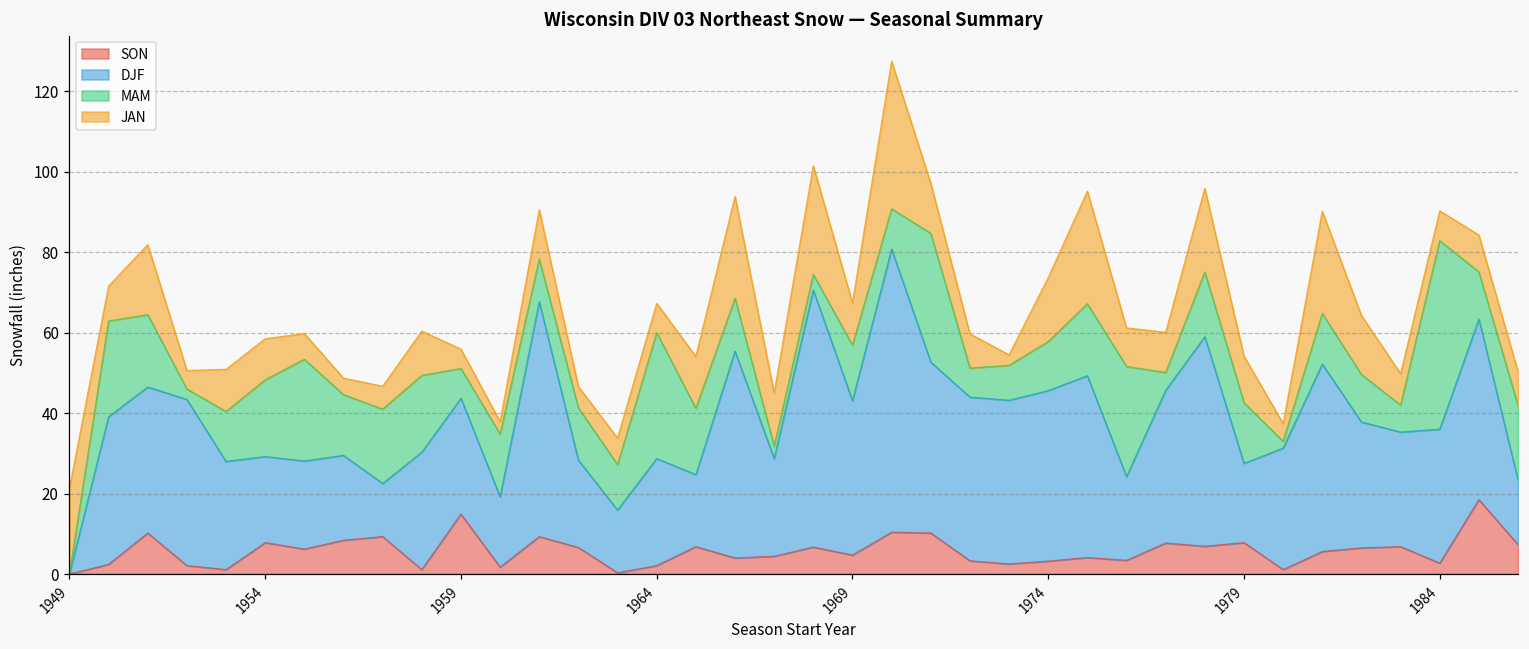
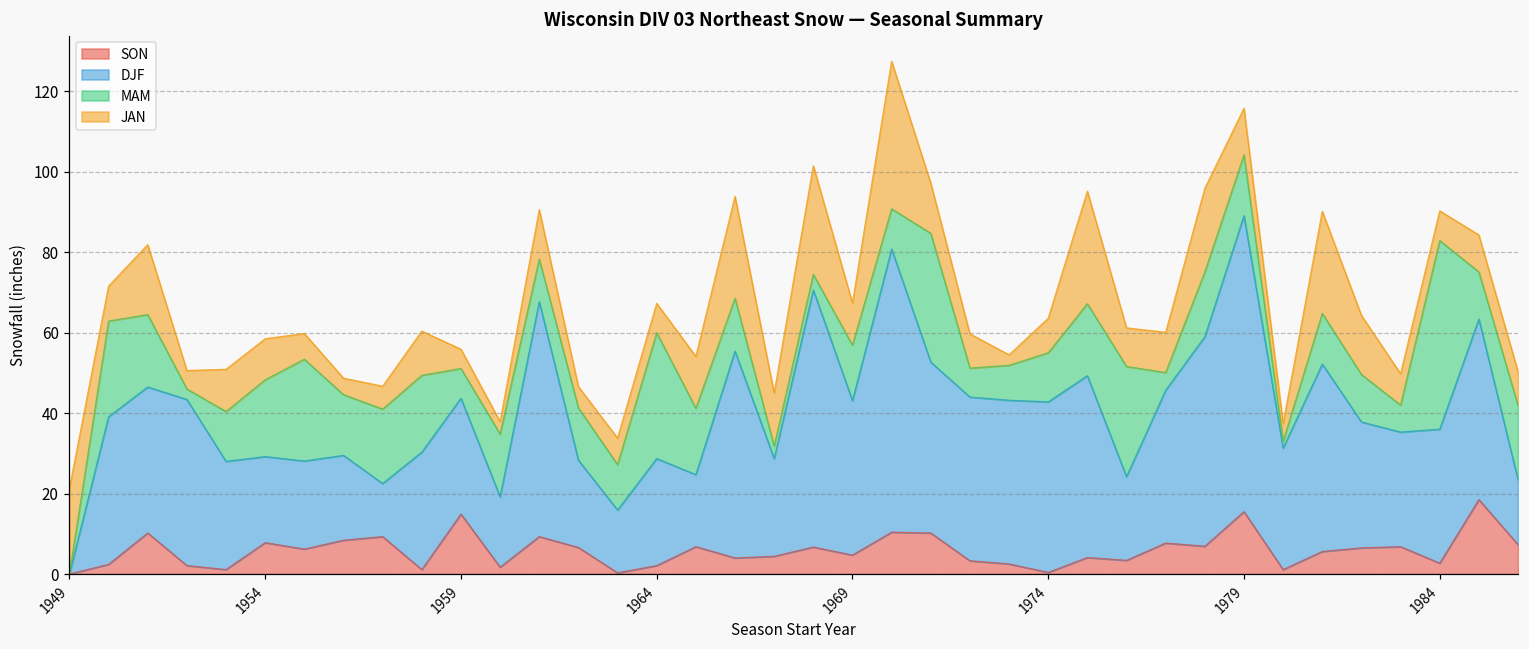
  {
    "SON": {
      "1954": 8,
      "1959": 15,
      "1964": 2,
      "1969": 5,
-     "1974": 3,
-     "1979": 8,
+     "1974": 0,
+     "1979": 16,
      "1984": 3
    },
    "DJF": {
      "1954": 21,
      "1959": 29,
      "1964": 27,
      "1969": 38,
      "1974": 42,
-     "1979": 20,
+     "1979": 74,
      "1984": 33
    },
    "MAM": {
      "1954": 19,
      "1959": 7,
      "1964": 31,
      "1969": 14,
      "1974": 12,
      "1979": 15,
      "1984": 47
    },
    "JAN": {
      "1949": 21,
      "1954": 10,
      "1959": 5,
      "1964": 7,
      "1969": 11,
-     "1974": 16,
+     "1974": 9,
      "1979": 12,
      "1984": 7
    }
  }
